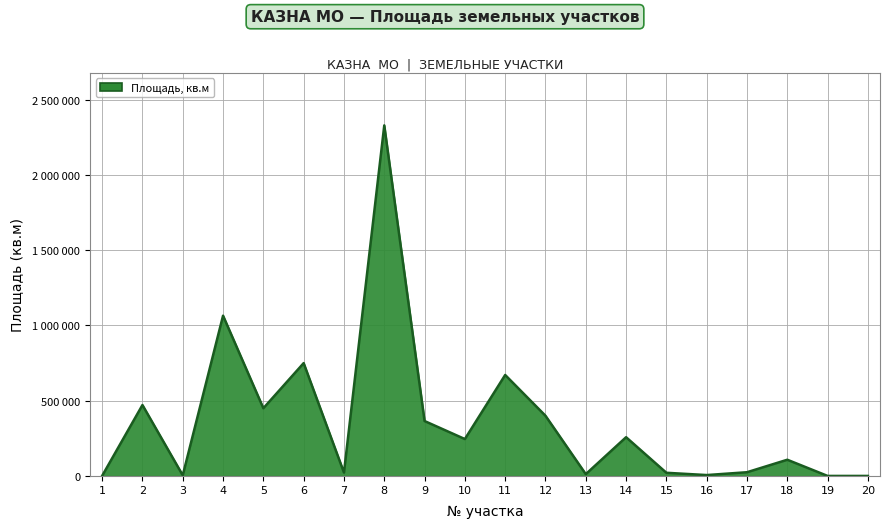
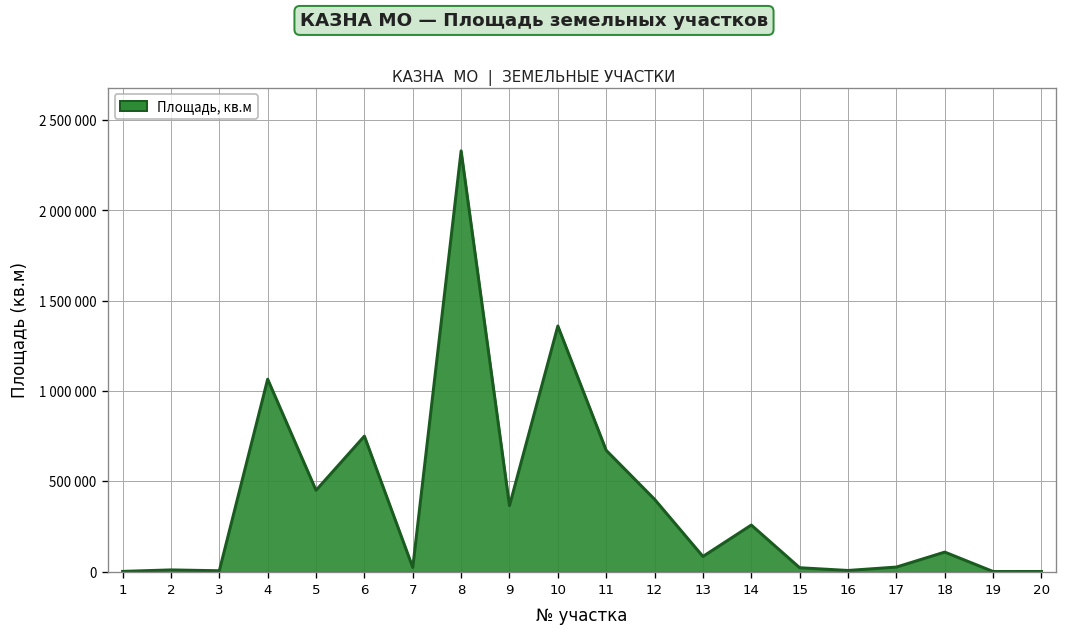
  {
    "1": 0,
-   "2": 470000,
+   "2": 10000,
    "3": 0,
    "4": 1070000,
    "5": 450000,
    "6": 750000,
    "7": 20000,
    "8": 2330000,
    "9": 370000,
-   "10": 250000,
+   "10": 1360000,
    "11": 670000,
    "12": 400000,
-   "13": 10000,
+   "13": 80000,
    "14": 260000,
    "15": 20000,
    "16": 10000,
    "17": 20000,
    "18": 110000,
    "19": 0,
    "20": 0
  }
